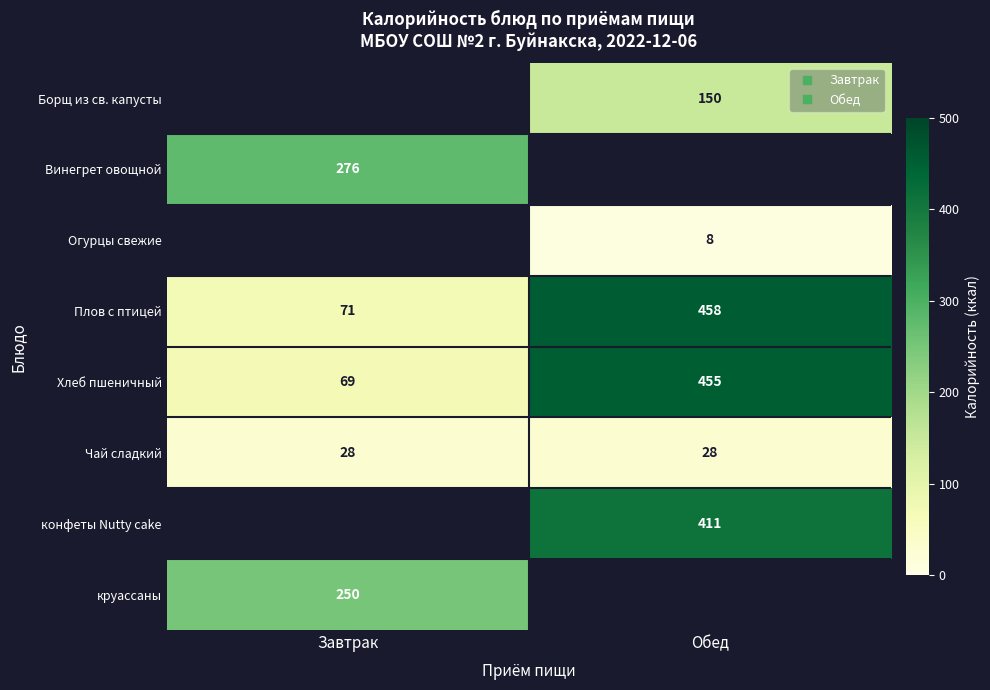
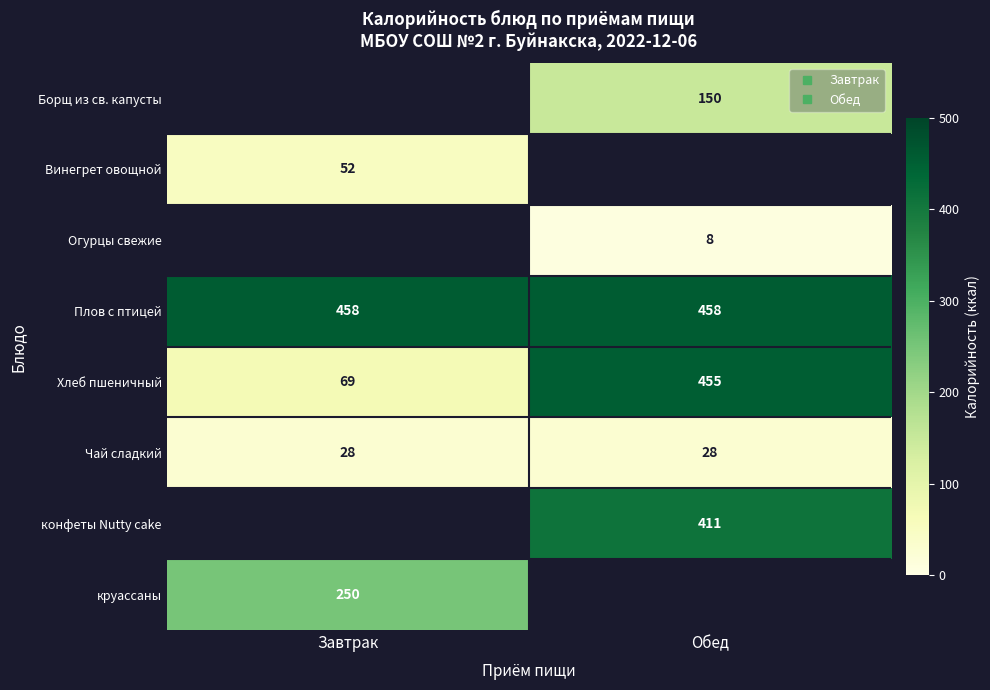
  {
    "Борщ из св. капусты": {
      "Обед": 150
    },
    "Винегрет овощной": {
-     "Завтрак": 276
+     "Завтрак": 52
    },
    "Огурцы свежие": {
      "Обед": 8
    },
    "Плов с птицей": {
-     "Завтрак": 71,
+     "Завтрак": 458,
      "Обед": 458
    },
    "Хлеб пшеничный": {
      "Завтрак": 69,
      "Обед": 455
    },
    "Чай сладкий": {
      "Завтрак": 28,
      "Обед": 28
    },
    "конфеты Nutty cake": {
      "Обед": 411
    },
    "круассаны": {
      "Завтрак": 250
    }
  }
